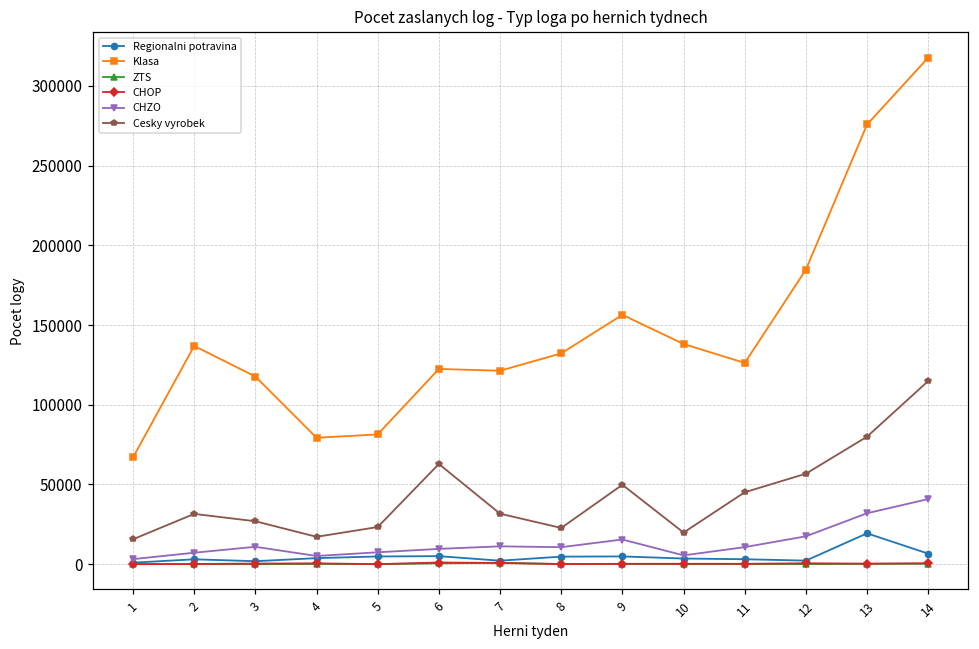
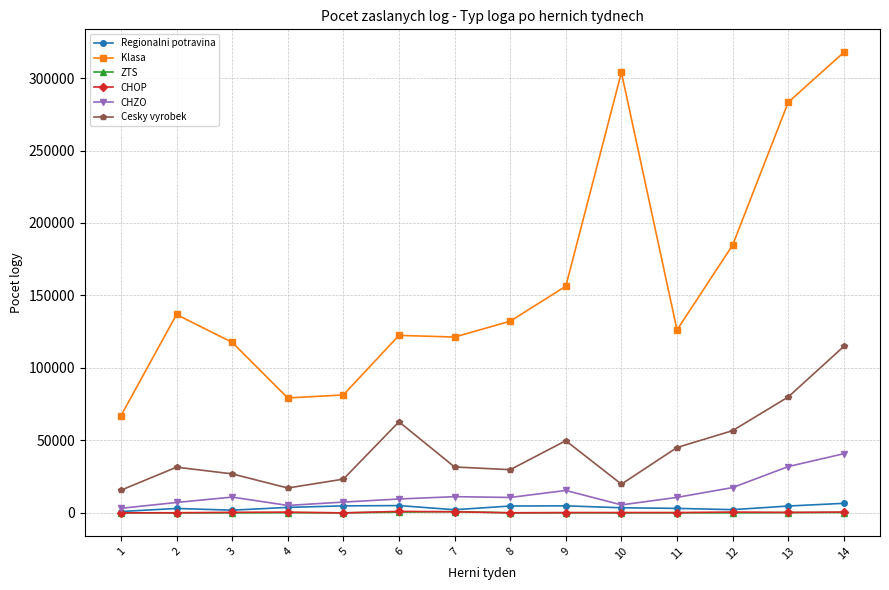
  {
    "Regionalni potravina": {
      "2": 3000,
      "5": 5000,
      "6": 5000,
      "8": 5000,
      "9": 5000,
      "10": 4000,
      "11": 3000,
-     "13": 19000,
+     "13": 5000,
      "14": 7000
    },
    "Klasa": {
      "1": 67000,
      "2": 137000,
      "3": 118000,
      "4": 79000,
      "5": 81000,
      "6": 122000,
      "7": 121000,
      "8": 132000,
      "9": 156000,
-     "10": 138000,
+     "10": 304000,
      "11": 126000,
      "12": 185000,
-     "13": 276000,
+     "13": 283000,
      "14": 318000
    },
    "CHZO": {
      "1": 3000,
      "2": 7000,
      "3": 11000,
      "5": 7000,
      "6": 10000,
      "7": 11000,
      "8": 11000,
      "9": 15000,
      "10": 6000,
      "11": 11000,
      "12": 17000,
      "13": 32000,
      "14": 41000
    },
    "Cesky vyrobek": {
      "1": 16000,
      "2": 32000,
      "3": 27000,
      "4": 17000,
      "5": 23000,
      "6": 63000,
      "7": 32000,
-     "8": 23000,
+     "8": 30000,
      "9": 50000,
      "10": 20000,
      "11": 45000,
      "12": 57000,
      "13": 80000,
      "14": 115000
    }
  }
